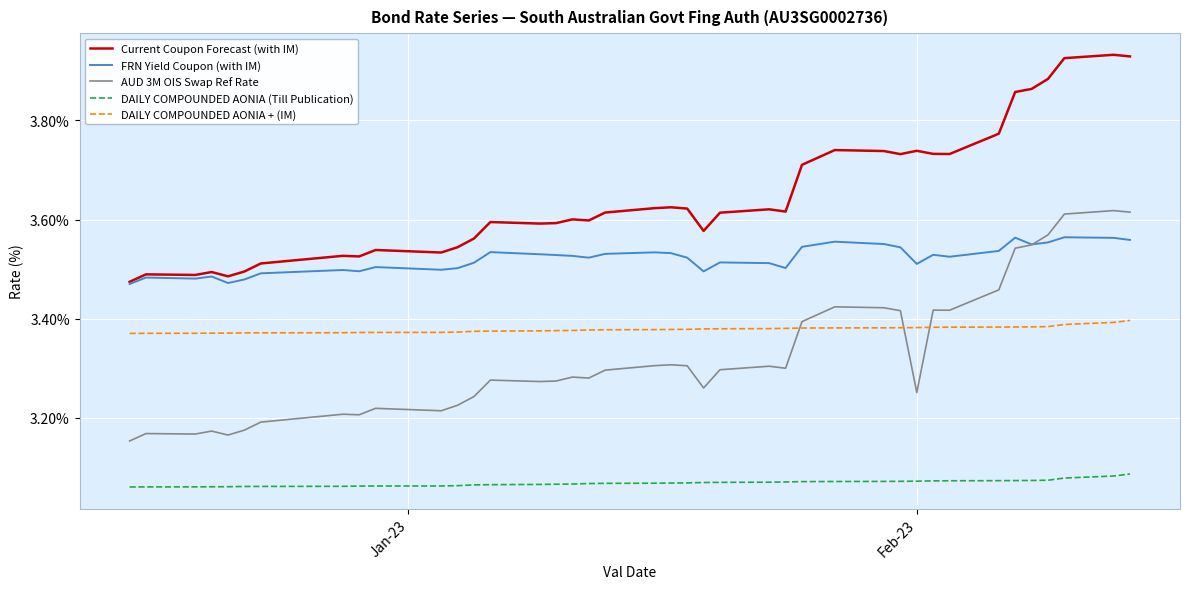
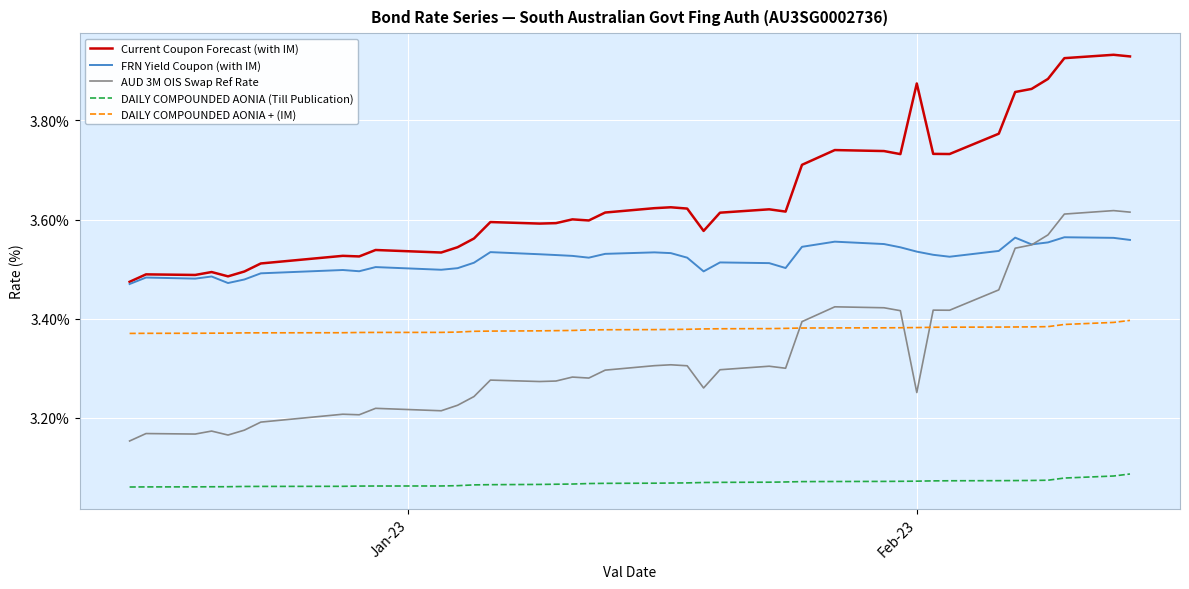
  {
    "Current Coupon Forecast (with IM)": {
-     "Feb-23": "3.74%"
+     "Feb-23": "3.87%"
    },
    "FRN Yield Coupon (with IM)": {
-     "Feb-23": "3.51%"
+     "Feb-23": "3.54%"
    },
    "AUD 3M OIS Swap Ref Rate": {
      "Feb-23": "3.25%"
    },
    "DAILY COMPOUNDED AONIA (Till Publication)": {
      "Feb-23": "3.07%"
    },
    "DAILY COMPOUNDED AONIA + (IM)": {
      "Feb-23": "3.38%"
    }
  }
